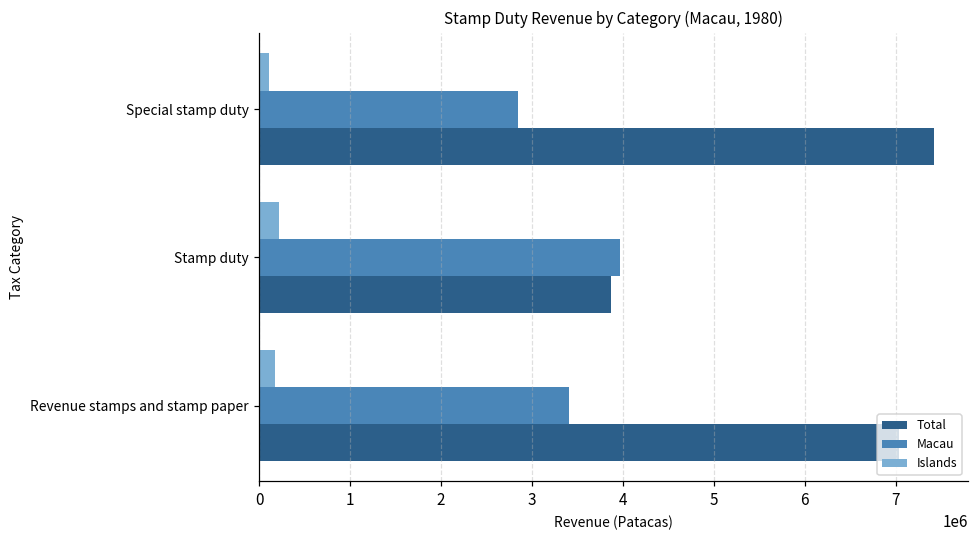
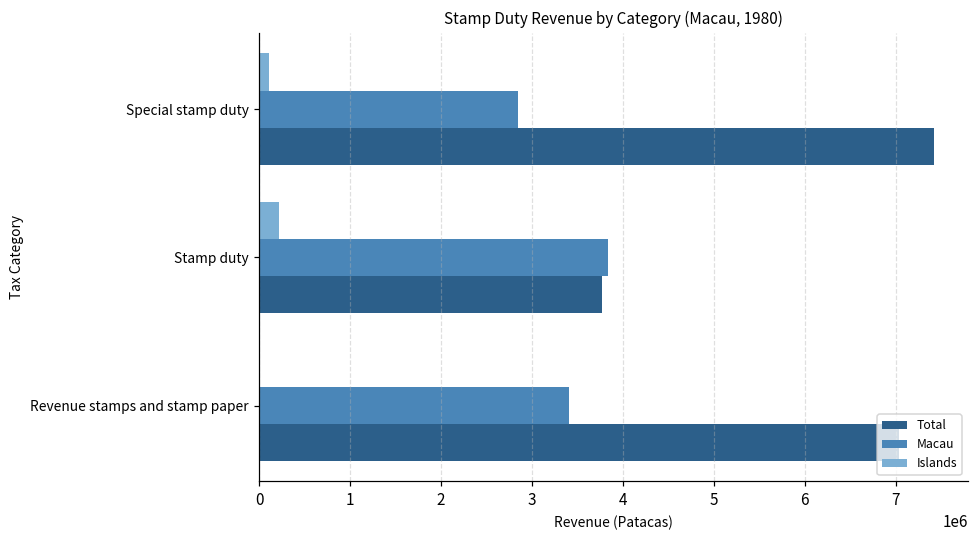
  {
    "Total": {
      "Special stamp duty": 7400000,
-     "Stamp duty": 3900000
+     "Stamp duty": 3800000
    },
    "Macau": {
      "Special stamp duty": 2900000,
-     "Stamp duty": 4000000,
+     "Stamp duty": 3800000,
      "Revenue stamps and stamp paper": 3400000
    },
    "Islands": {
      "Special stamp duty": 100000,
      "Stamp duty": 200000,
-     "Revenue stamps and stamp paper": 200000
+     "Revenue stamps and stamp paper": 0
    }
  }
